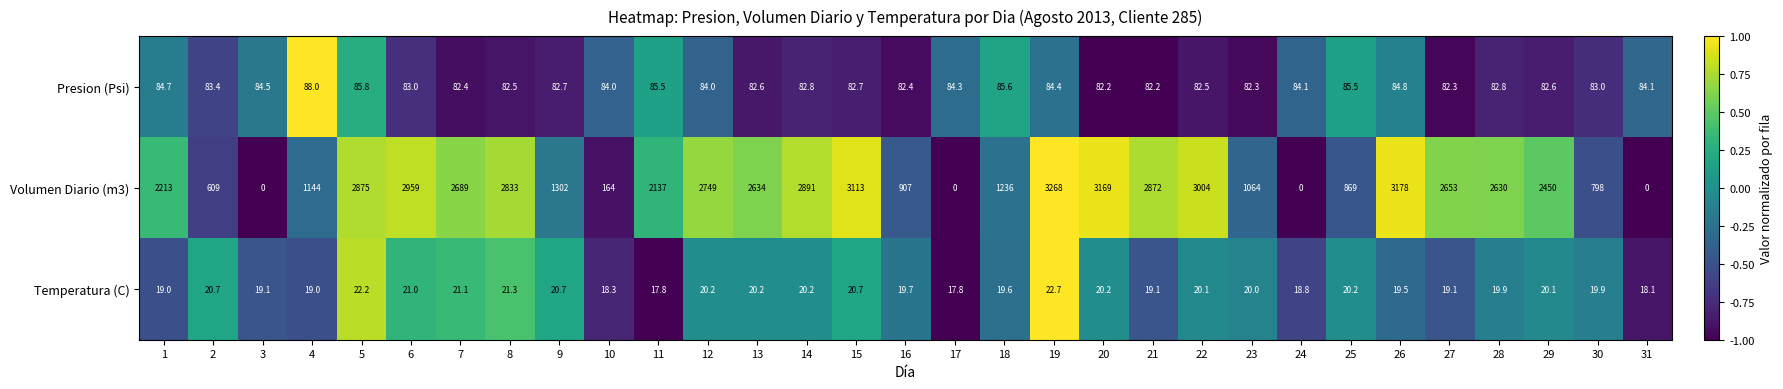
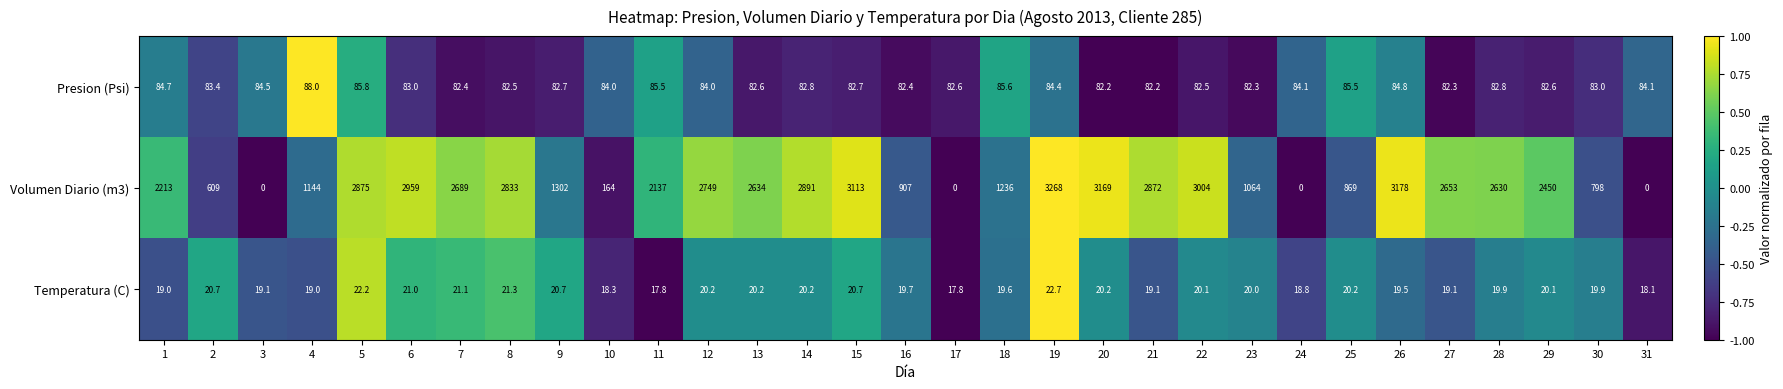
  {
    "Presion (Psi)": {
      "1": 84.7,
      "2": 83.4,
      "3": 84.5,
      "4": 88.0,
      "5": 85.8,
      "6": 83.0,
      "7": 82.4,
      "8": 82.5,
      "9": 82.7,
      "10": 84.0,
      "11": 85.5,
      "12": 84.0,
      "13": 82.6,
      "14": 82.8,
      "15": 82.7,
      "16": 82.4,
-     "17": 84.3,
+     "17": 82.6,
      "18": 85.6,
      "19": 84.4,
      "20": 82.2,
      "21": 82.2,
      "22": 82.5,
      "23": 82.3,
      "24": 84.1,
      "25": 85.5,
      "26": 84.8,
      "27": 82.3,
      "28": 82.8,
      "29": 82.6,
      "30": 83.0,
      "31": 84.1
    },
    "Volumen Diario (m3)": {
      "1": 2213,
      "2": 609,
      "3": 0,
      "4": 1144,
      "5": 2875,
      "6": 2959,
      "7": 2689,
      "8": 2833,
      "9": 1302,
      "10": 164,
      "11": 2137,
      "12": 2749,
      "13": 2634,
      "14": 2891,
      "15": 3113,
      "16": 907,
      "17": 0,
      "18": 1236,
      "19": 3268,
      "20": 3169,
      "21": 2872,
      "22": 3004,
      "23": 1064,
      "24": 0,
      "25": 869,
      "26": 3178,
      "27": 2653,
      "28": 2630,
      "29": 2450,
      "30": 798,
      "31": 0
    },
    "Temperatura (C)": {
      "1": 19.0,
      "2": 20.7,
      "3": 19.1,
      "4": 19.0,
      "5": 22.2,
      "6": 21.0,
      "7": 21.1,
      "8": 21.3,
      "9": 20.7,
      "10": 18.3,
      "11": 17.8,
      "12": 20.2,
      "13": 20.2,
      "14": 20.2,
      "15": 20.7,
      "16": 19.7,
      "17": 17.8,
      "18": 19.6,
      "19": 22.7,
      "20": 20.2,
      "21": 19.1,
      "22": 20.1,
      "23": 20.0,
      "24": 18.8,
      "25": 20.2,
      "26": 19.5,
      "27": 19.1,
      "28": 19.9,
      "29": 20.1,
      "30": 19.9,
      "31": 18.1
    }
  }
